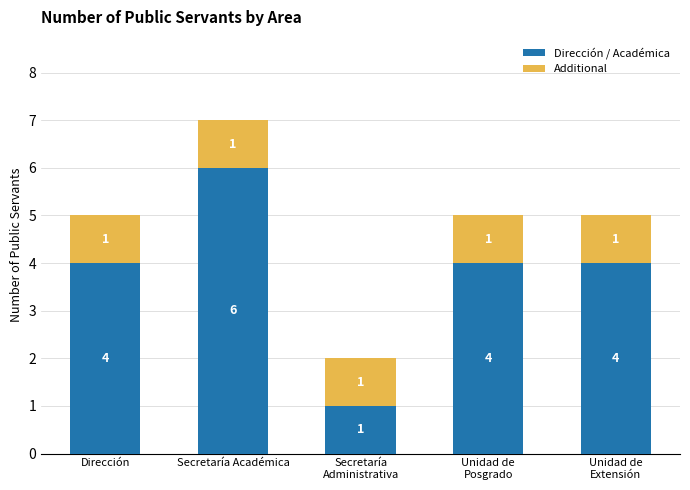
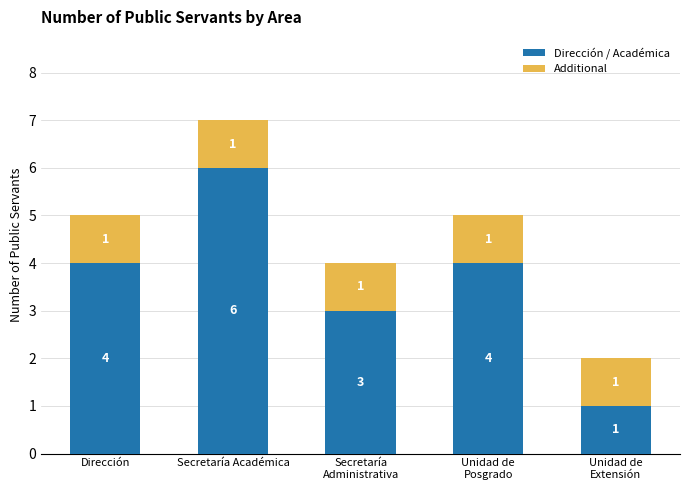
  {
    "Dirección / Académica": {
      "Dirección": 4,
      "Secretaría Académica": 6,
-     "Secretaría Administrativa": 1,
+     "Secretaría Administrativa": 3,
      "Unidad de Posgrado": 4,
-     "Unidad de Extensión": 4
+     "Unidad de Extensión": 1
    },
    "Additional": {
      "Dirección": 1,
      "Secretaría Académica": 1,
      "Secretaría Administrativa": 1,
      "Unidad de Posgrado": 1,
      "Unidad de Extensión": 1
    }
  }
